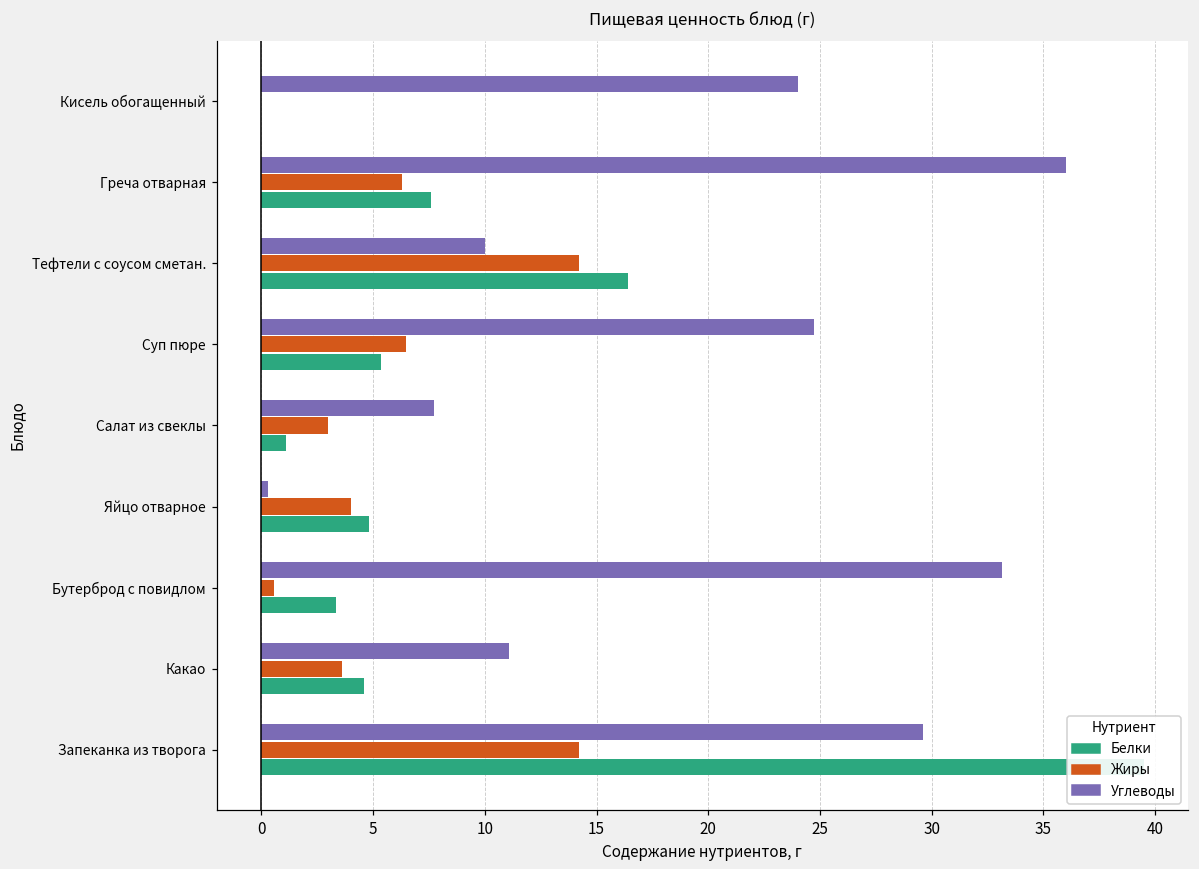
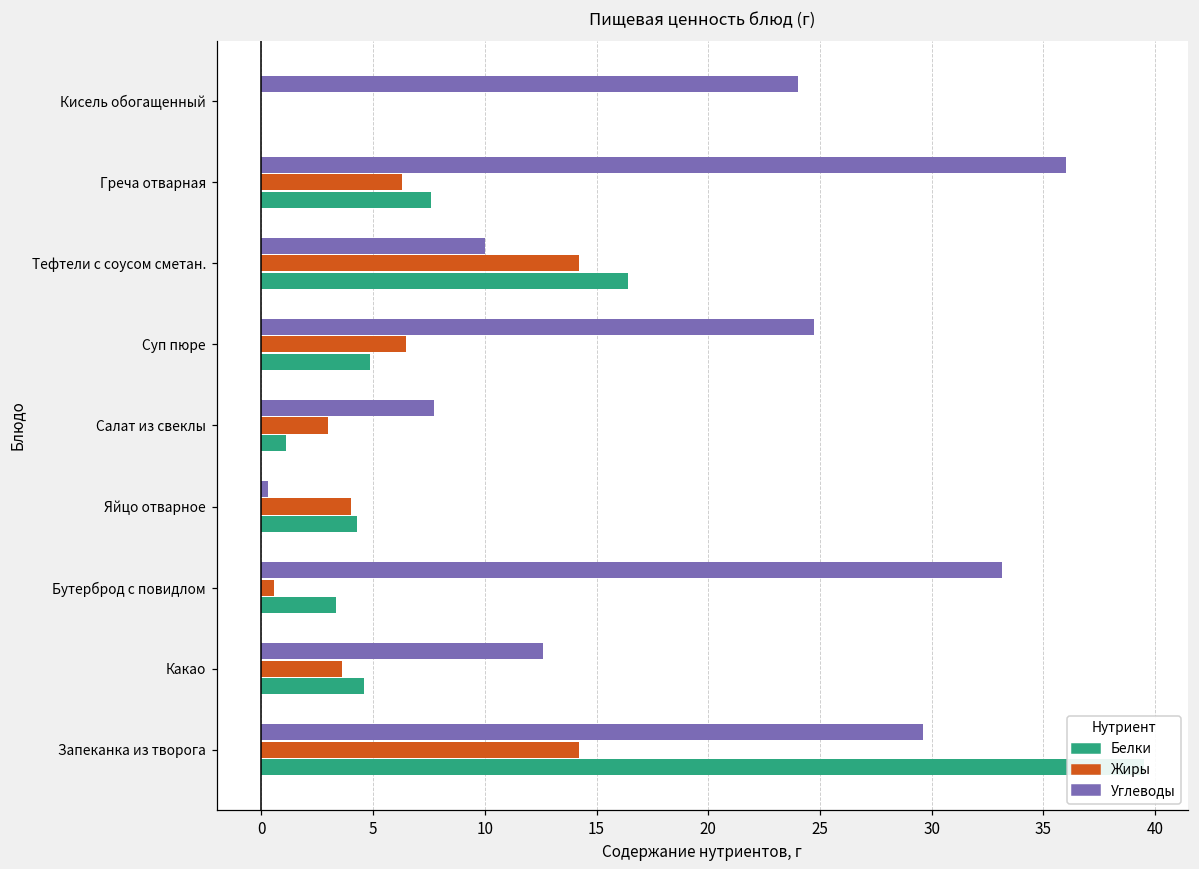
  {
    "Белки": {
      "Кисель обогащенный": 0.0,
      "Греча отварная": 7.6,
      "Тефтели с соусом сметан.": 16.4,
-     "Суп пюре": 5.4,
+     "Суп пюре": 4.9,
      "Салат из свеклы": 1.1,
-     "Яйцо отварное": 4.8,
+     "Яйцо отварное": 4.3,
      "Бутерброд с повидлом": 3.3,
      "Какао": 4.6
    },
    "Жиры": {
      "Кисель обогащенный": 0.0,
      "Греча отварная": 6.3,
      "Тефтели с соусом сметан.": 14.2,
      "Суп пюре": 6.5,
      "Салат из свеклы": 3.0,
      "Яйцо отварное": 4.0,
      "Бутерброд с повидлом": 0.6,
      "Какао": 3.6,
      "Запеканка из творога": 14.2
    },
    "Углеводы": {
      "Кисель обогащенный": 24.0,
      "Греча отварная": 36.0,
      "Тефтели с соусом сметан.": 10.0,
      "Суп пюре": 24.8,
      "Салат из свеклы": 7.7,
      "Яйцо отварное": 0.3,
      "Бутерброд с повидлом": 33.2,
-     "Какао": 11.1,
+     "Какао": 12.6,
      "Запеканка из творога": 29.6
    }
  }
